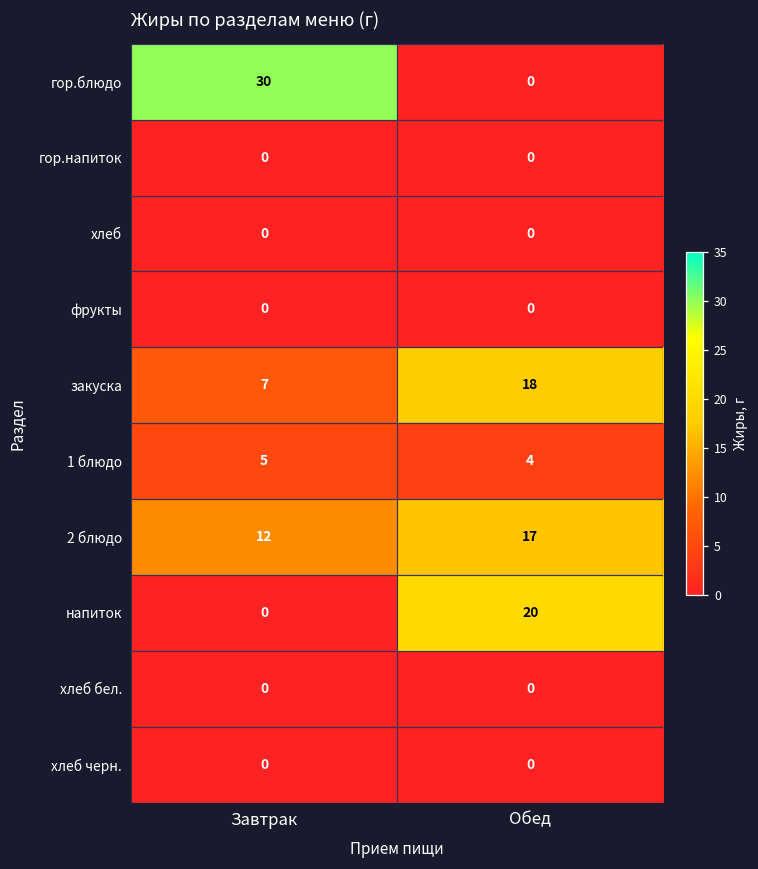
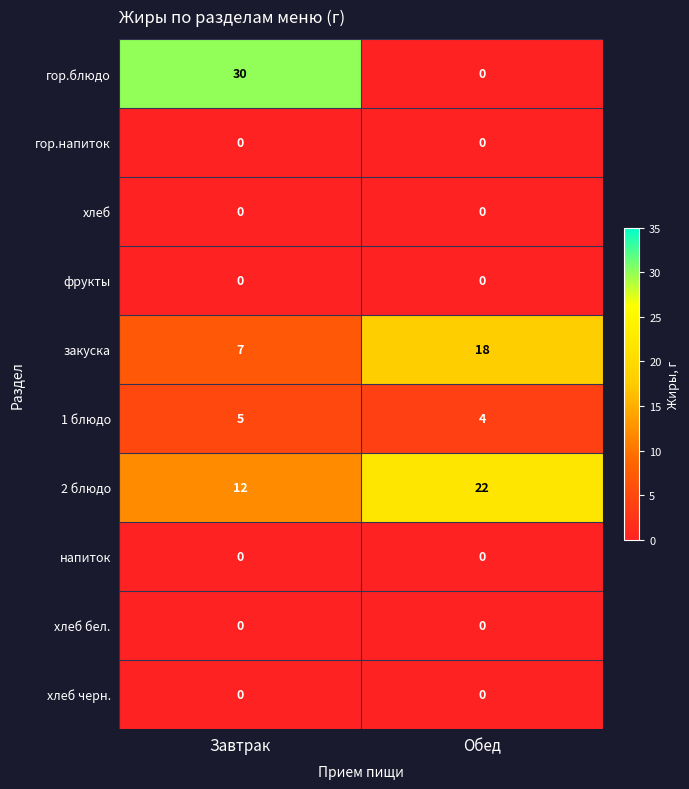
  {
    "гор.блюдо": {
      "Завтрак": 30,
      "Обед": 0
    },
    "гор.напиток": {
      "Завтрак": 0,
      "Обед": 0
    },
    "хлеб": {
      "Завтрак": 0,
      "Обед": 0
    },
    "фрукты": {
      "Завтрак": 0,
      "Обед": 0
    },
    "закуска": {
      "Завтрак": 7,
      "Обед": 18
    },
    "1 блюдо": {
      "Завтрак": 5,
      "Обед": 4
    },
    "2 блюдо": {
      "Завтрак": 12,
-     "Обед": 17
+     "Обед": 22
    },
    "напиток": {
      "Завтрак": 0,
-     "Обед": 20
+     "Обед": 0
    },
    "хлеб бел.": {
      "Завтрак": 0,
      "Обед": 0
    },
    "хлеб черн.": {
      "Завтрак": 0,
      "Обед": 0
    }
  }
